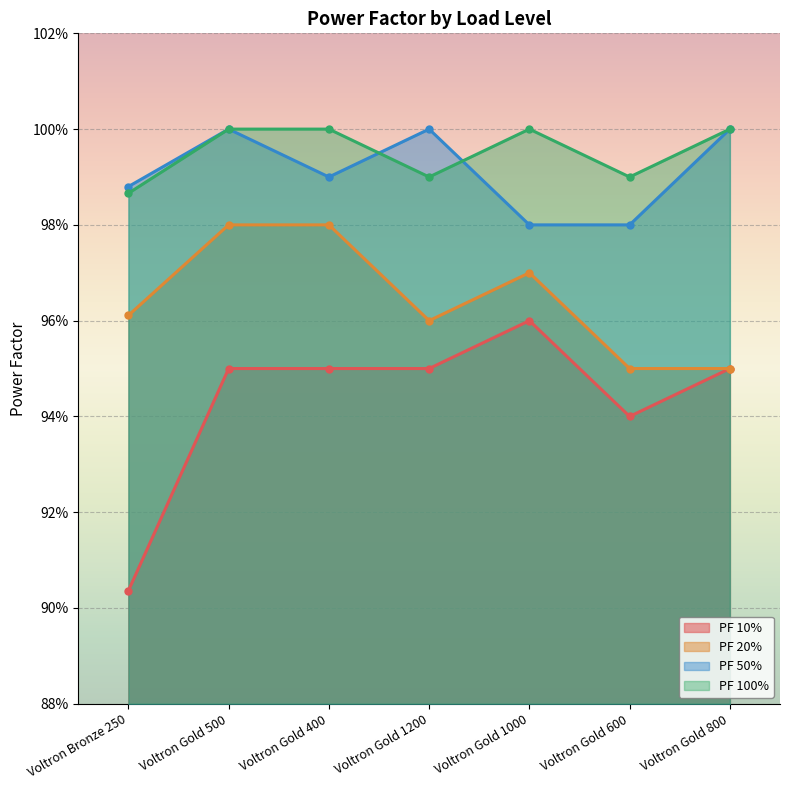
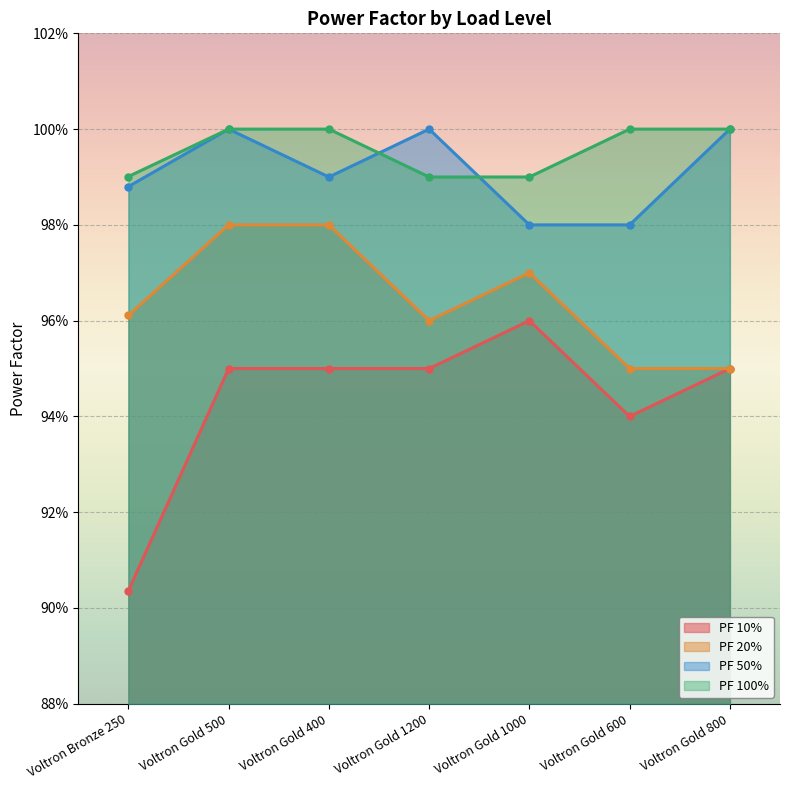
  {
    "PF 50%": {
      "Voltron Bronze 250": "98.8%",
      "Voltron Gold 400": "99.0%",
      "Voltron Gold 1200": "100.0%",
      "Voltron Gold 1000": "98.0%",
      "Voltron Gold 600": "98.0%"
    },
    "PF 100%": {
-     "Voltron Bronze 250": "98.7%",
+     "Voltron Bronze 250": "99.0%",
      "Voltron Gold 400": "100.0%",
      "Voltron Gold 1200": "99.0%",
-     "Voltron Gold 1000": "100.0%",
-     "Voltron Gold 600": "99.0%"
+     "Voltron Gold 1000": "99.0%",
+     "Voltron Gold 600": "100.0%"
    }
  }
